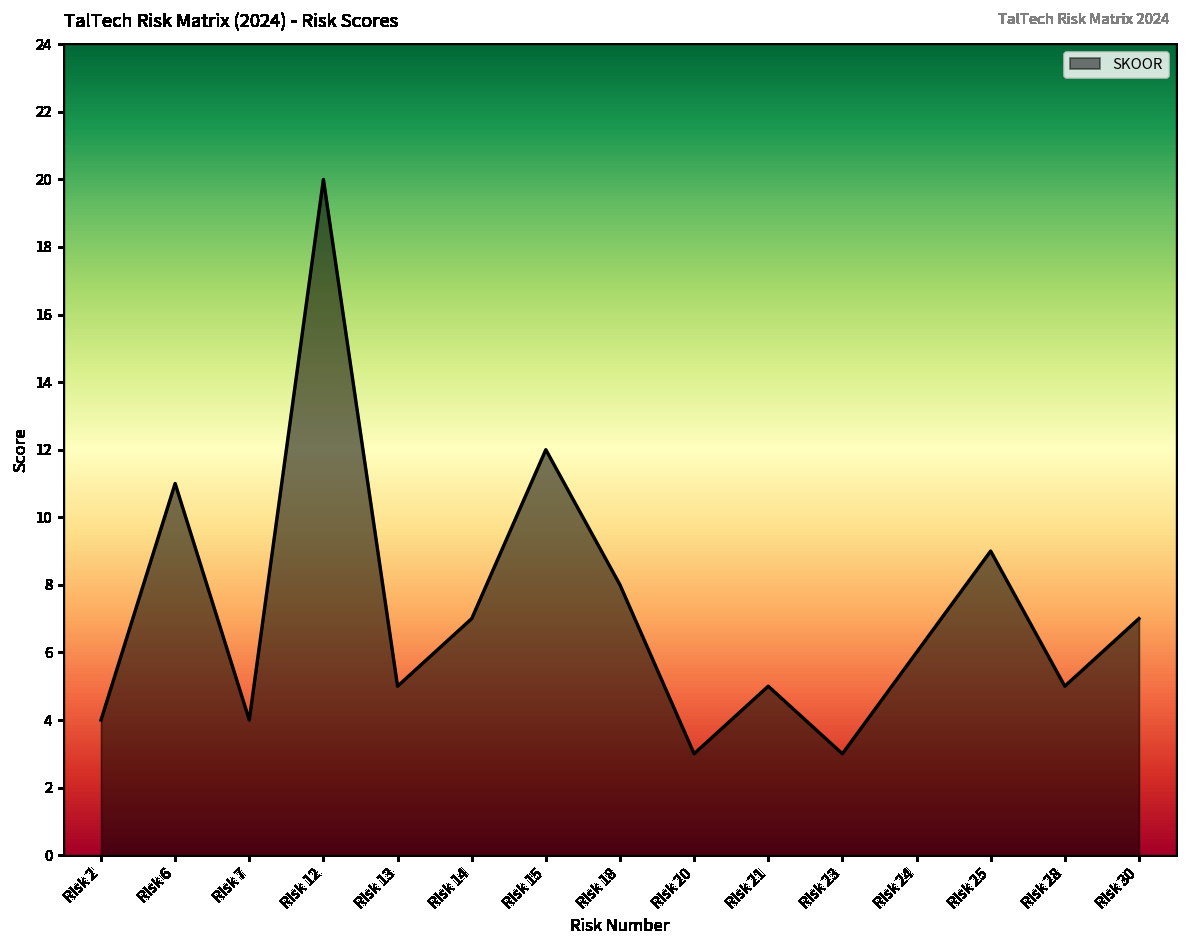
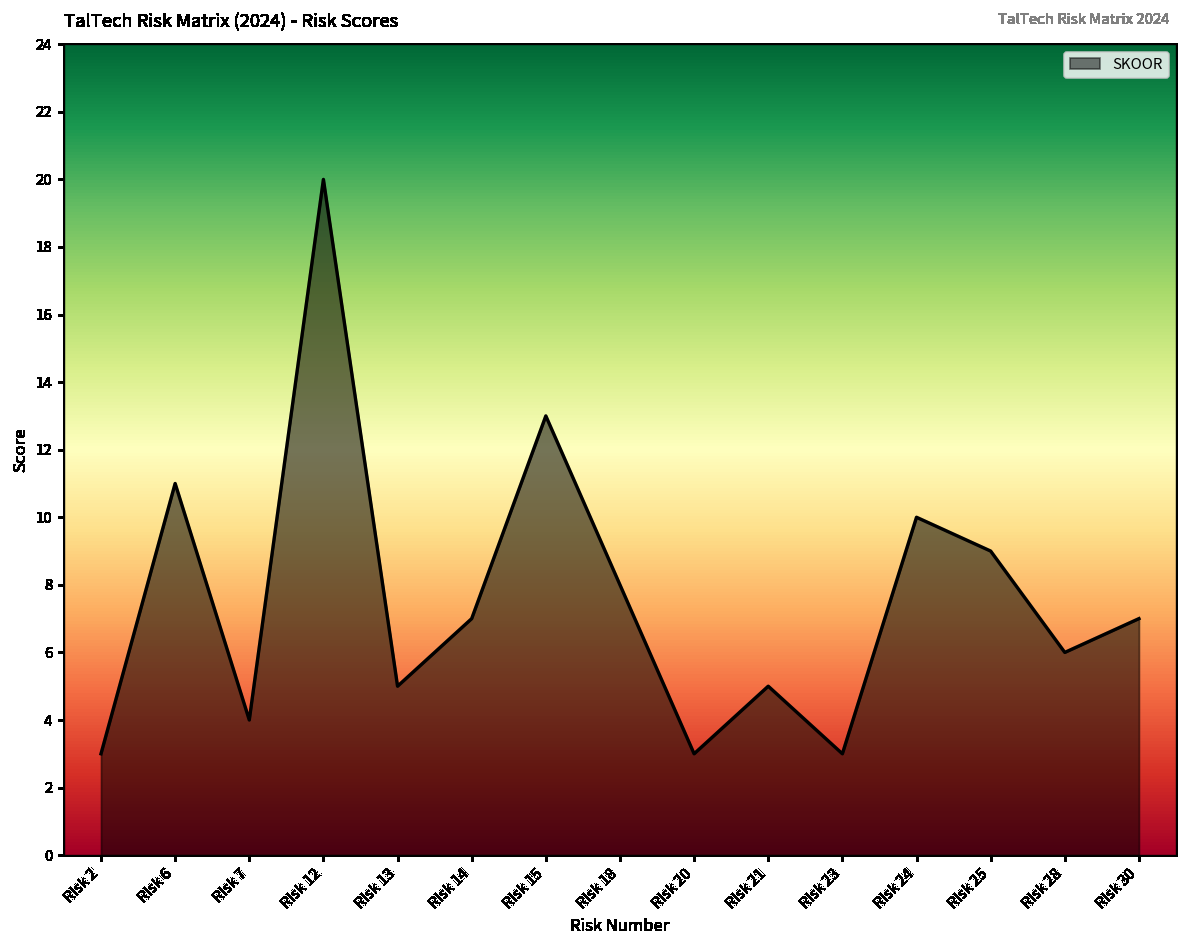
  {
-   "Risk 2": 4,
+   "Risk 2": 3,
    "Risk 6": 11,
    "Risk 7": 4,
    "Risk 12": 20,
    "Risk 13": 5,
    "Risk 14": 7,
-   "Risk 15": 12,
+   "Risk 15": 13,
    "Risk 18": 8,
    "Risk 20": 3,
    "Risk 21": 5,
    "Risk 23": 3,
-   "Risk 24": 6,
+   "Risk 24": 10,
    "Risk 25": 9,
-   "Risk 28": 5,
+   "Risk 28": 6,
    "Risk 30": 7
  }
